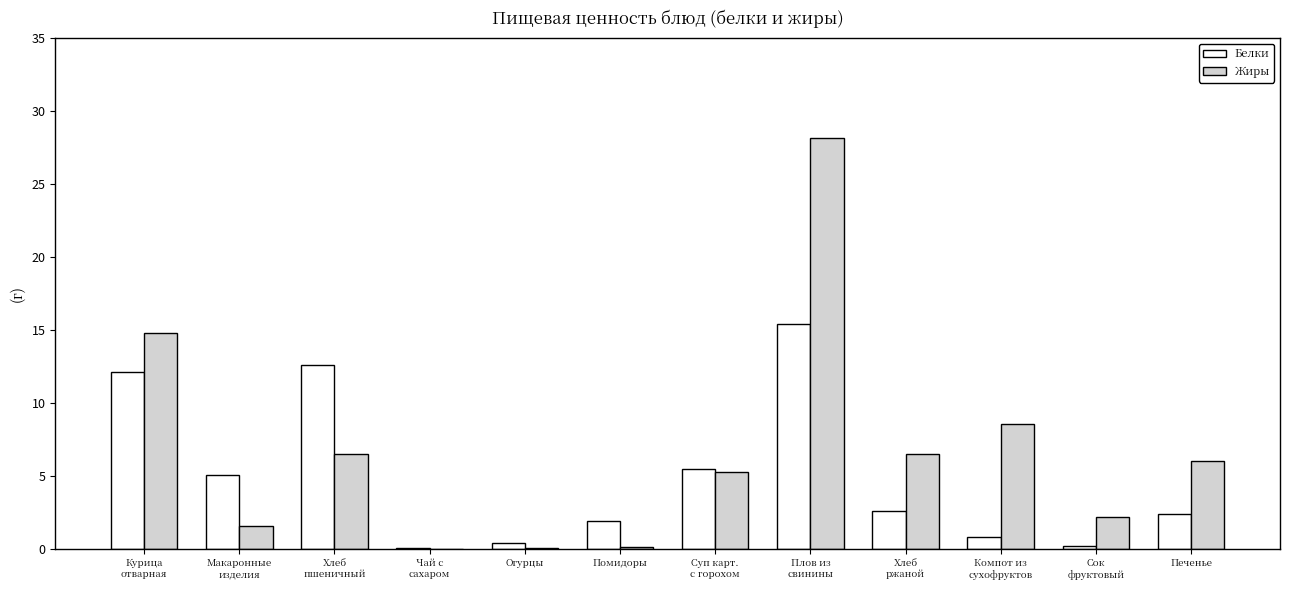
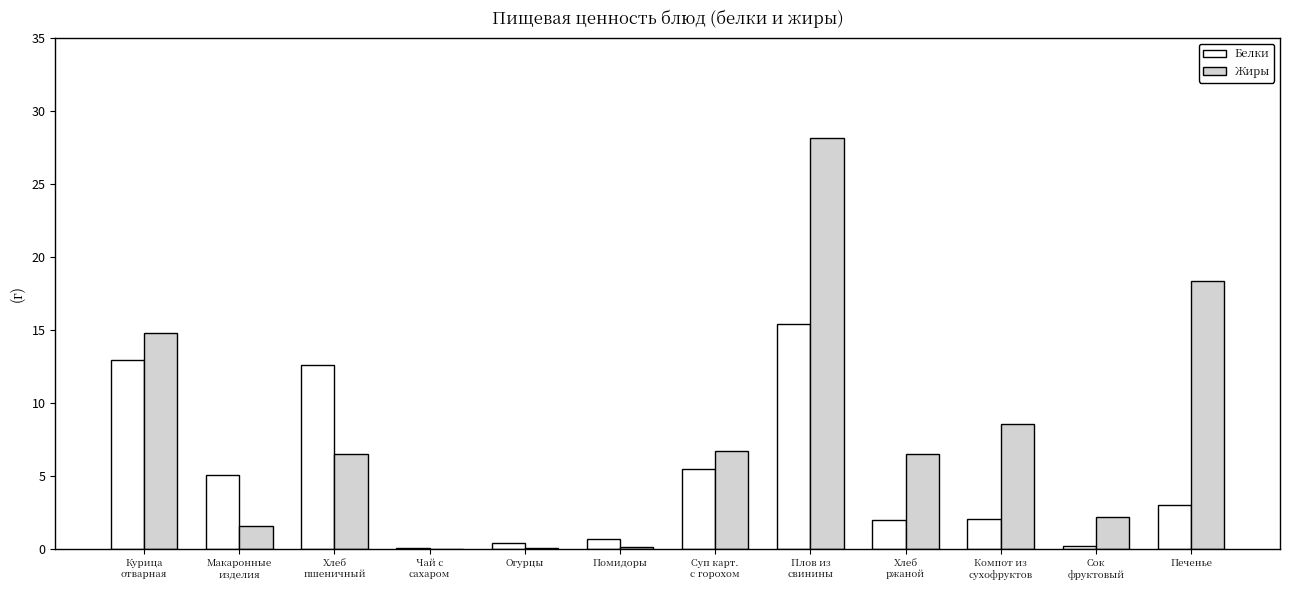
  {
    "Белки": {
-     "Курица отварная": 12.1,
+     "Курица отварная": 13.0,
      "Макаронные изделия": 5.1,
      "Хлеб пшеничный": 12.6,
      "Огурцы": 0.4,
-     "Помидоры": 1.9,
+     "Помидоры": 0.7,
      "Суп карт. с горохом": 5.5,
      "Плов из свинины": 15.4,
-     "Хлеб ржаной": 2.6,
-     "Компот из сухофруктов": 0.8,
+     "Хлеб ржаной": 2.0,
+     "Компот из сухофруктов": 2.1,
      "Сок фруктовый": 0.2,
-     "Печенье": 2.4
+     "Печенье": 3.0
    },
    "Жиры": {
      "Курица отварная": 14.8,
      "Макаронные изделия": 1.6,
      "Хлеб пшеничный": 6.5,
-     "Суп карт. с горохом": 5.3,
+     "Суп карт. с горохом": 6.7,
      "Плов из свинины": 28.2,
      "Хлеб ржаной": 6.5,
      "Компот из сухофруктов": 8.6,
      "Сок фруктовый": 2.2,
-     "Печенье": 6.0
+     "Печенье": 18.4
    }
  }
